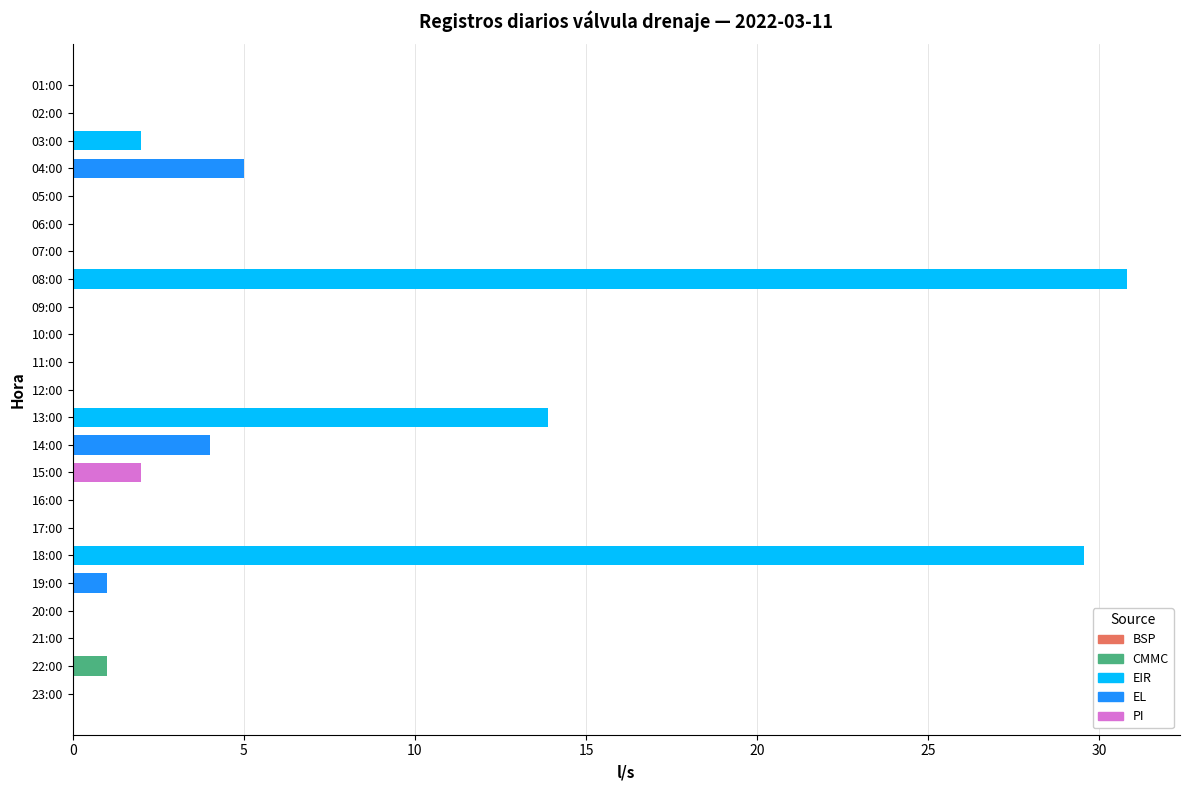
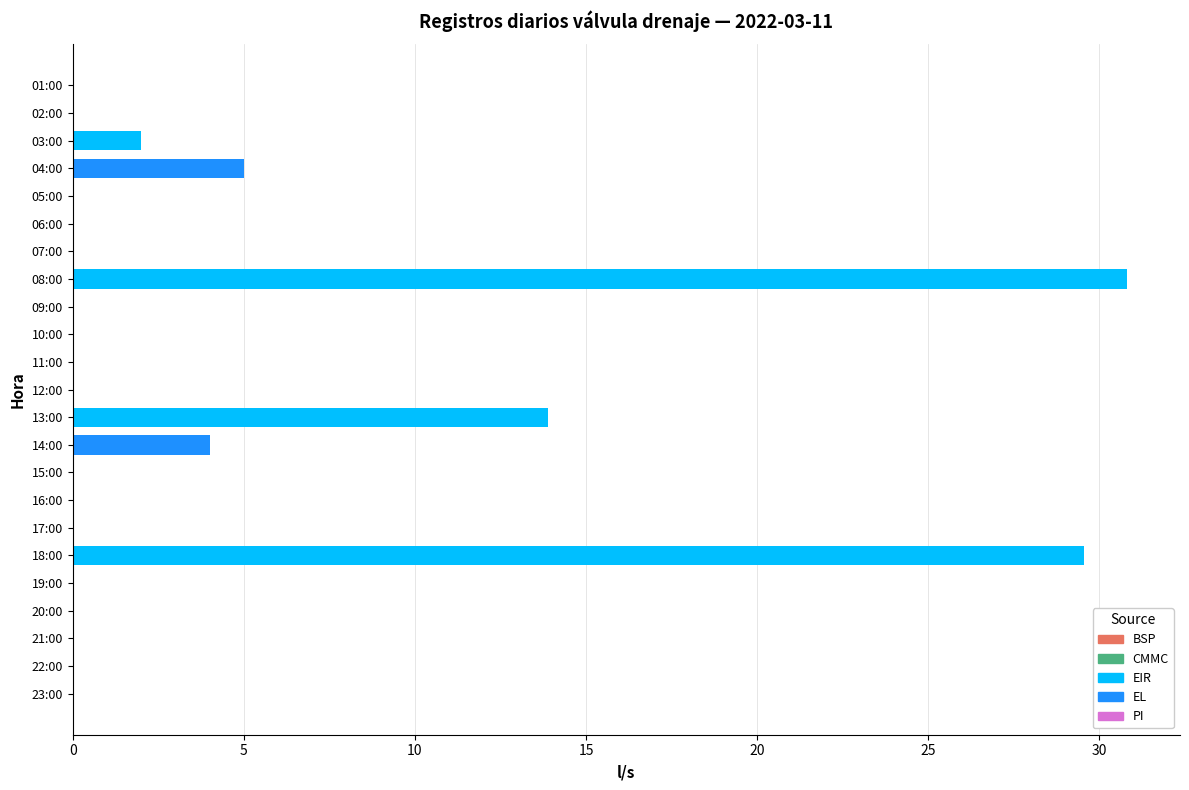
  {
    "01:00": 0,
    "02:00": 0,
    "03:00": 2,
    "04:00": 5,
    "05:00": 0,
    "06:00": 0,
    "07:00": 0,
    "08:00": 30.8,
    "09:00": 0,
    "10:00": 0,
    "11:00": 0,
    "12:00": 0,
    "13:00": 13.9,
    "14:00": 4,
-   "15:00": 2,
+   "15:00": 0,
    "16:00": 0,
    "17:00": 0,
    "18:00": 29.6,
-   "19:00": 1,
+   "19:00": 0,
    "20:00": 0,
    "21:00": 0,
-   "22:00": 1,
+   "22:00": 0,
    "23:00": 0
  }
